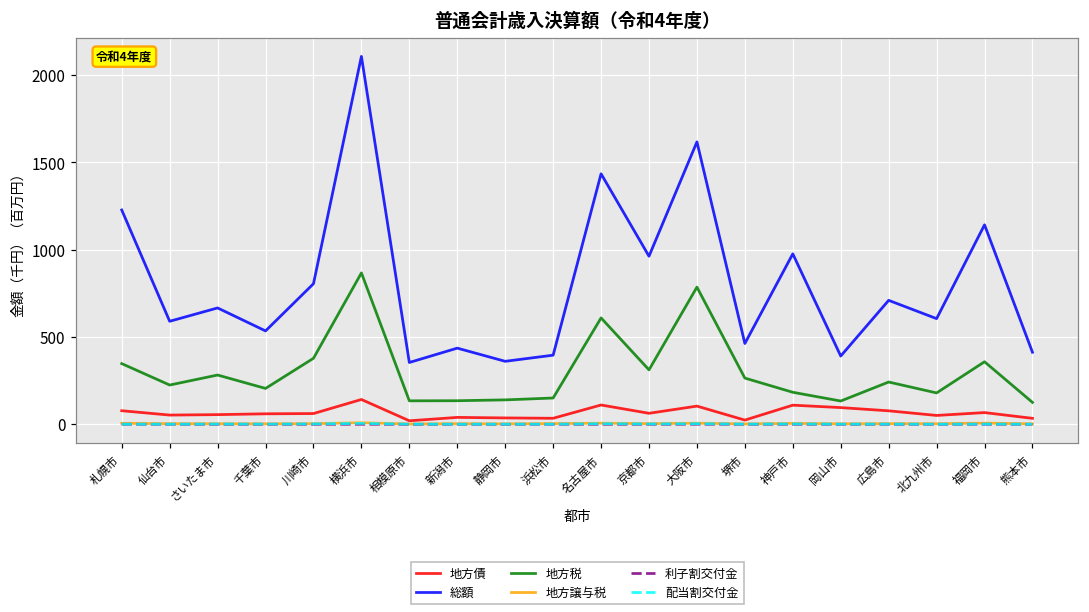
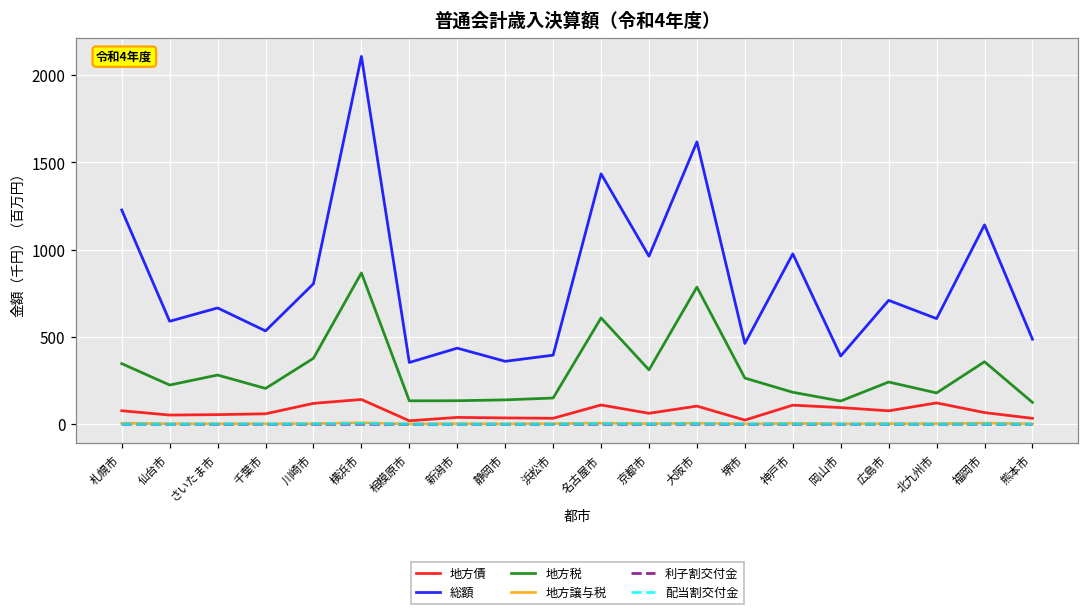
  {
    "地方債": {
      "札幌市": 80,
      "仙台市": 50,
      "さいたま市": 60,
      "千葉市": 60,
-     "川崎市": 60,
+     "川崎市": 120,
      "横浜市": 140,
      "相模原市": 20,
      "新潟市": 40,
      "静岡市": 40,
      "浜松市": 30,
      "名古屋市": 110,
      "京都市": 60,
      "大阪市": 100,
      "堺市": 20,
      "神戸市": 110,
      "岡山市": 100,
      "広島市": 80,
-     "北九州市": 50,
+     "北九州市": 120,
      "福岡市": 70,
      "熊本市": 30
    },
    "総額": {
      "札幌市": 1230,
      "仙台市": 590,
      "さいたま市": 670,
      "千葉市": 530,
      "川崎市": 810,
      "横浜市": 2110,
      "相模原市": 350,
      "新潟市": 440,
      "静岡市": 360,
      "浜松市": 400,
      "名古屋市": 1440,
      "京都市": 960,
      "大阪市": 1620,
      "堺市": 460,
      "神戸市": 980,
      "岡山市": 390,
      "広島市": 710,
      "北九州市": 610,
      "福岡市": 1140,
-     "熊本市": 410
+     "熊本市": 490
    },
    "地方税": {
      "札幌市": 350,
      "仙台市": 220,
      "さいたま市": 280,
      "千葉市": 210,
      "川崎市": 380,
      "横浜市": 870,
      "相模原市": 130,
      "新潟市": 130,
      "静岡市": 140,
      "浜松市": 150,
      "名古屋市": 610,
      "京都市": 310,
      "大阪市": 790,
      "堺市": 260,
      "神戸市": 180,
      "岡山市": 130,
      "広島市": 240,
      "北九州市": 180,
      "福岡市": 360,
      "熊本市": 130
    }
  }
